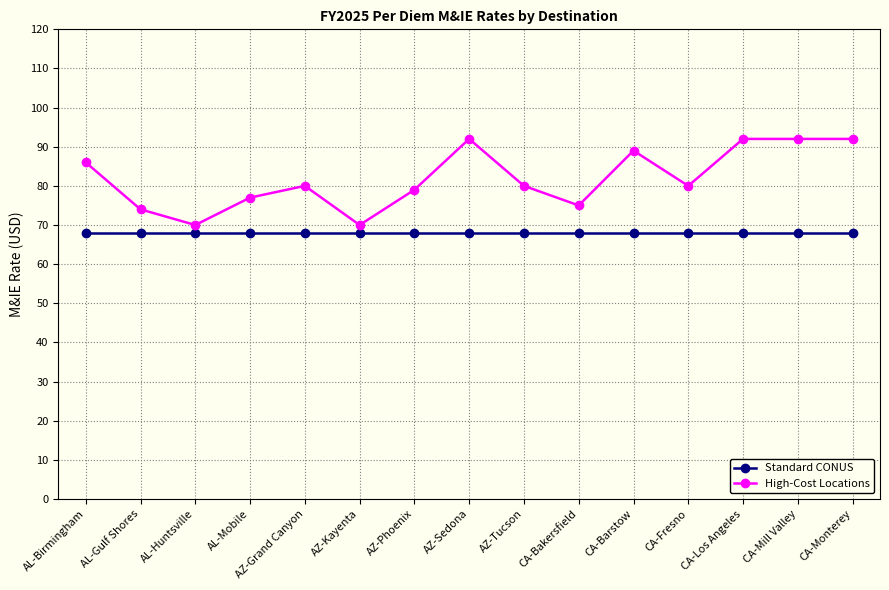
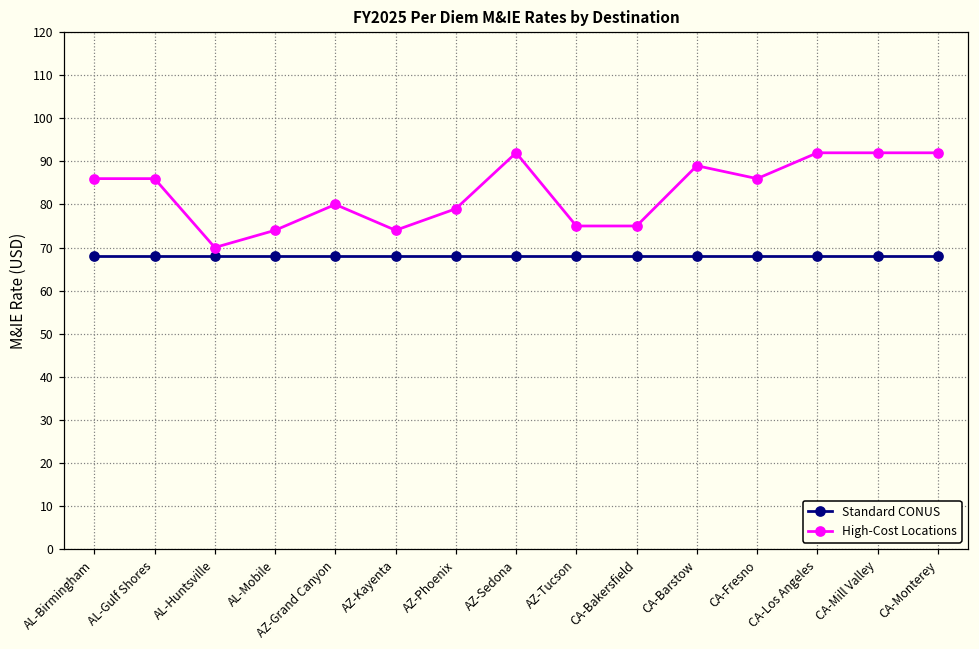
  {
    "Standard CONUS": {
      "AL-Birmingham": 68,
      "AL-Gulf Shores": 68,
      "AL-Huntsville": 68,
      "AL-Mobile": 68,
      "AZ-Grand Canyon": 68,
      "AZ-Kayenta": 68,
      "AZ-Phoenix": 68,
      "AZ-Sedona": 68,
      "AZ-Tucson": 68,
      "CA-Bakersfield": 68,
      "CA-Barstow": 68,
      "CA-Fresno": 68,
      "CA-Los Angeles": 68,
      "CA-Mill Valley": 68,
      "CA-Monterey": 68
    },
    "High-Cost Locations": {
      "AL-Birmingham": 86,
-     "AL-Gulf Shores": 74,
+     "AL-Gulf Shores": 86,
      "AL-Huntsville": 70,
-     "AL-Mobile": 77,
+     "AL-Mobile": 74,
      "AZ-Grand Canyon": 80,
-     "AZ-Kayenta": 70,
+     "AZ-Kayenta": 74,
      "AZ-Phoenix": 79,
      "AZ-Sedona": 92,
-     "AZ-Tucson": 80,
+     "AZ-Tucson": 75,
      "CA-Bakersfield": 75,
      "CA-Barstow": 89,
-     "CA-Fresno": 80,
+     "CA-Fresno": 86,
      "CA-Los Angeles": 92,
      "CA-Mill Valley": 92,
      "CA-Monterey": 92
    }
  }
